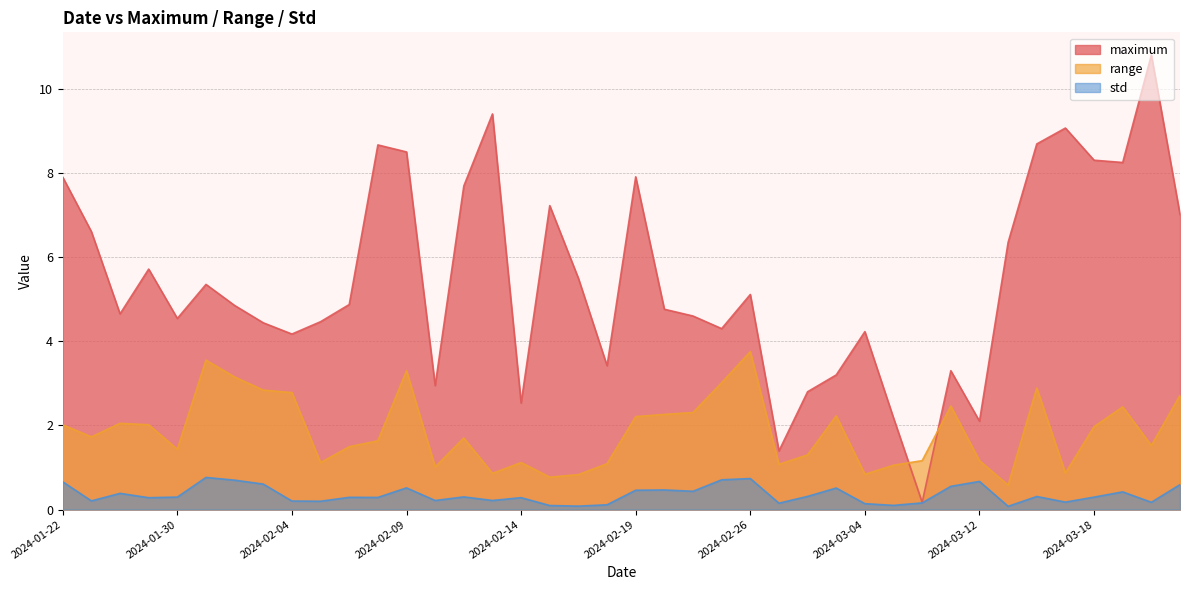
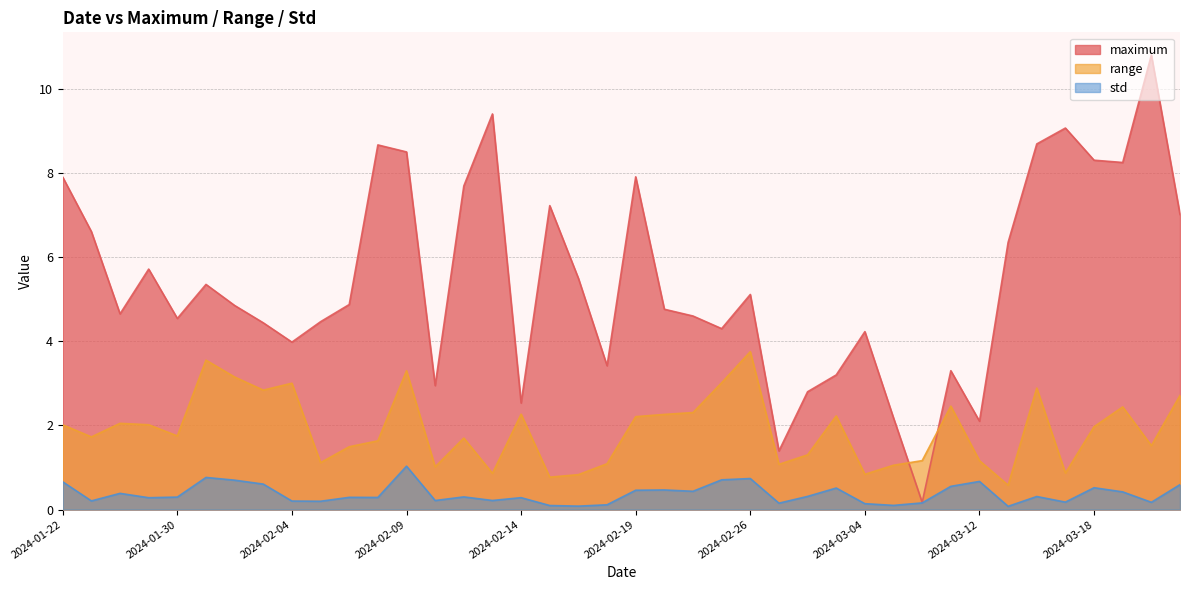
  {
    "maximum": {
      "2024-01-22": 7.9,
      "2024-01-30": 4.5,
-     "2024-02-04": 4.2,
+     "2024-02-04": 4.0,
      "2024-02-09": 8.5,
      "2024-02-14": 2.5,
      "2024-02-19": 7.9,
      "2024-02-26": 5.1,
      "2024-03-04": 4.2,
      "2024-03-12": 2.1,
      "2024-03-18": 8.3
    },
    "range": {
      "2024-01-22": 2.0,
-     "2024-01-30": 1.4,
-     "2024-02-04": 2.8,
+     "2024-01-30": 1.8,
+     "2024-02-04": 3.0,
      "2024-02-09": 3.3,
-     "2024-02-14": 1.1,
+     "2024-02-14": 2.3,
      "2024-02-19": 2.2,
      "2024-02-26": 3.8,
      "2024-03-04": 0.8,
      "2024-03-12": 1.2,
      "2024-03-18": 2.0
    },
    "std": {
      "2024-01-22": 0.7,
      "2024-01-30": 0.3,
      "2024-02-04": 0.2,
-     "2024-02-09": 0.5,
+     "2024-02-09": 1.0,
      "2024-02-14": 0.3,
      "2024-02-19": 0.5,
      "2024-02-26": 0.7,
      "2024-03-04": 0.1,
      "2024-03-12": 0.7,
-     "2024-03-18": 0.3
+     "2024-03-18": 0.5
    }
  }
